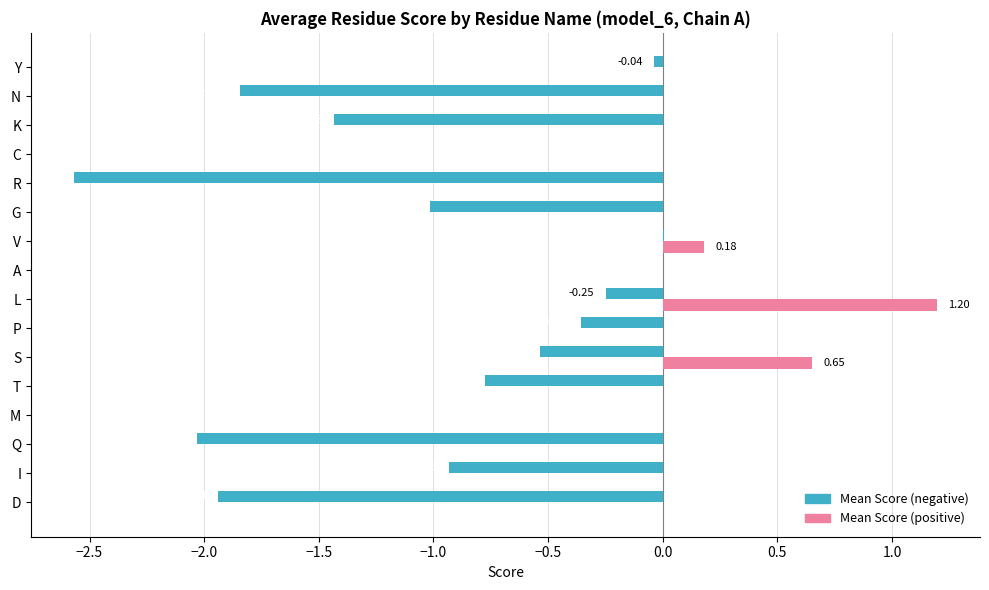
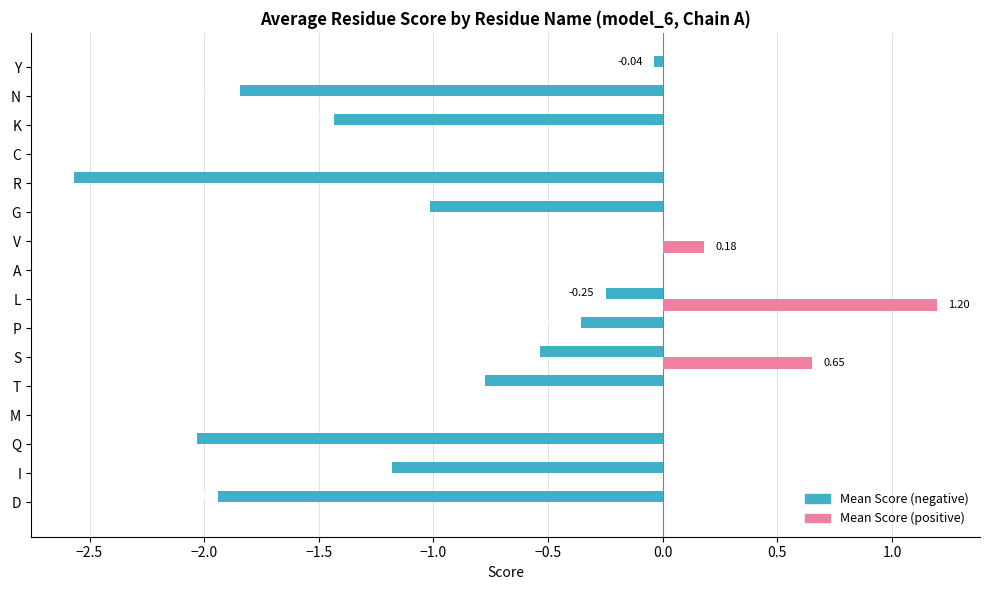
  {
    "Mean Score (negative)": {
      "N": -1.84,
      "K": -1.43,
      "C": 0.00,
      "R": -2.57,
      "G": -1.02,
      "A": 0.00,
      "P": -0.36,
      "S": -0.53,
      "T": -0.78,
      "M": 0.00,
      "Q": -2.03,
-     "I": -0.93,
+     "I": -1.18,
      "D": -1.94
    },
    "Mean Score (positive)": {
      "V": 0.18,
      "L": 1.20,
      "S": 0.65
    }
  }
